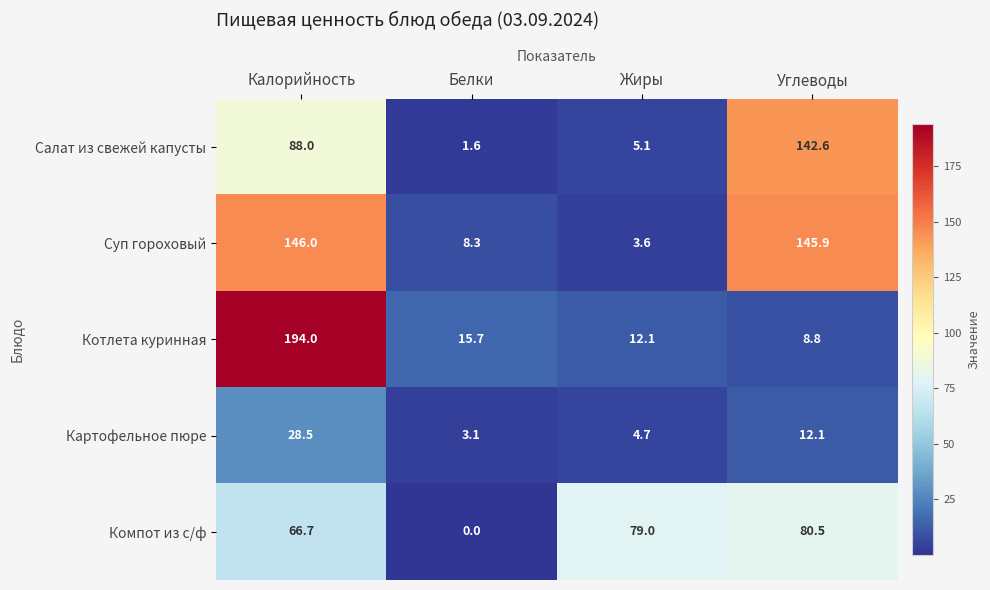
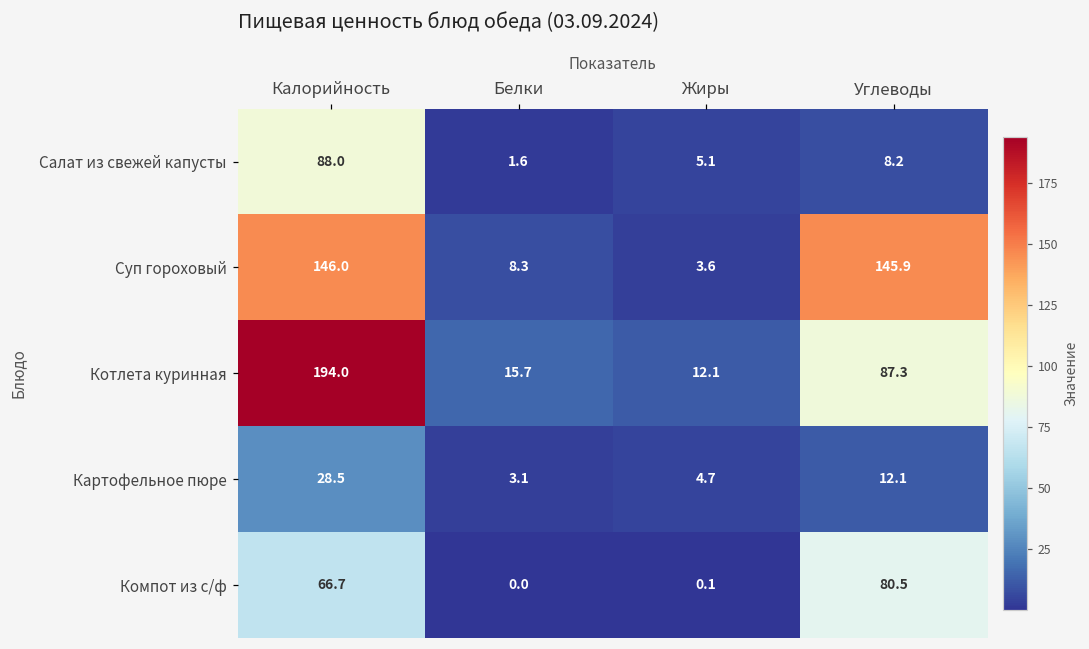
  {
    "Салат из свежей капусты": {
      "Калорийность": 88.0,
      "Белки": 1.6,
      "Жиры": 5.1,
-     "Углеводы": 142.6
+     "Углеводы": 8.2
    },
    "Суп гороховый": {
      "Калорийность": 146.0,
      "Белки": 8.3,
      "Жиры": 3.6,
      "Углеводы": 145.9
    },
    "Котлета куринная": {
      "Калорийность": 194.0,
      "Белки": 15.7,
      "Жиры": 12.1,
-     "Углеводы": 8.8
+     "Углеводы": 87.3
    },
    "Картофельное пюре": {
      "Калорийность": 28.5,
      "Белки": 3.1,
      "Жиры": 4.7,
      "Углеводы": 12.1
    },
    "Компот из с/ф": {
      "Калорийность": 66.7,
      "Белки": 0.0,
-     "Жиры": 79.0,
+     "Жиры": 0.1,
      "Углеводы": 80.5
    }
  }
